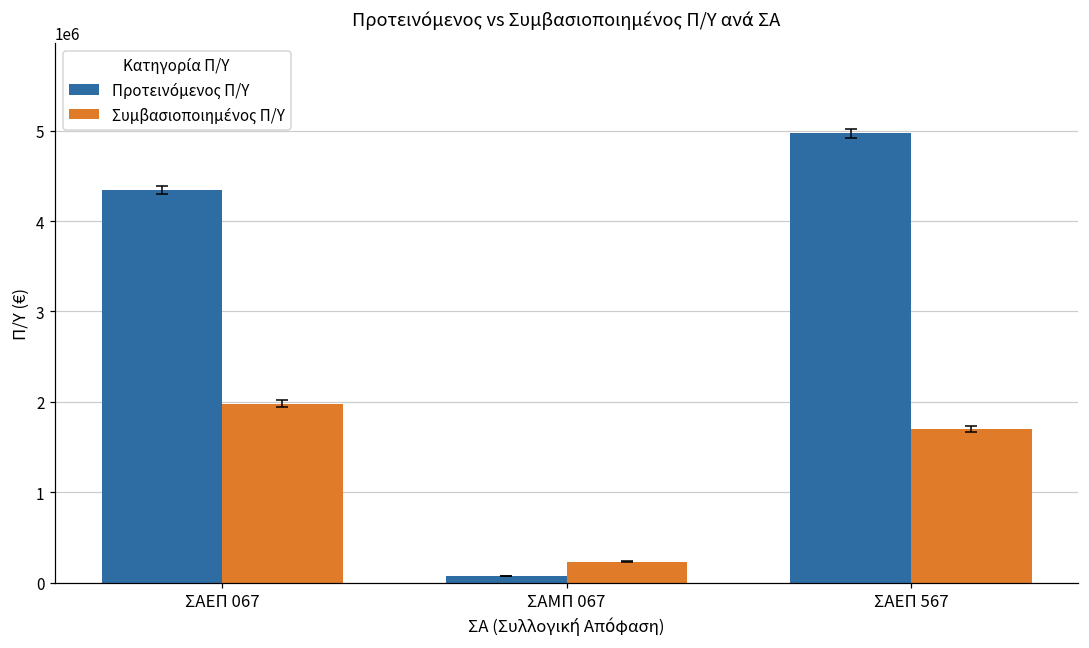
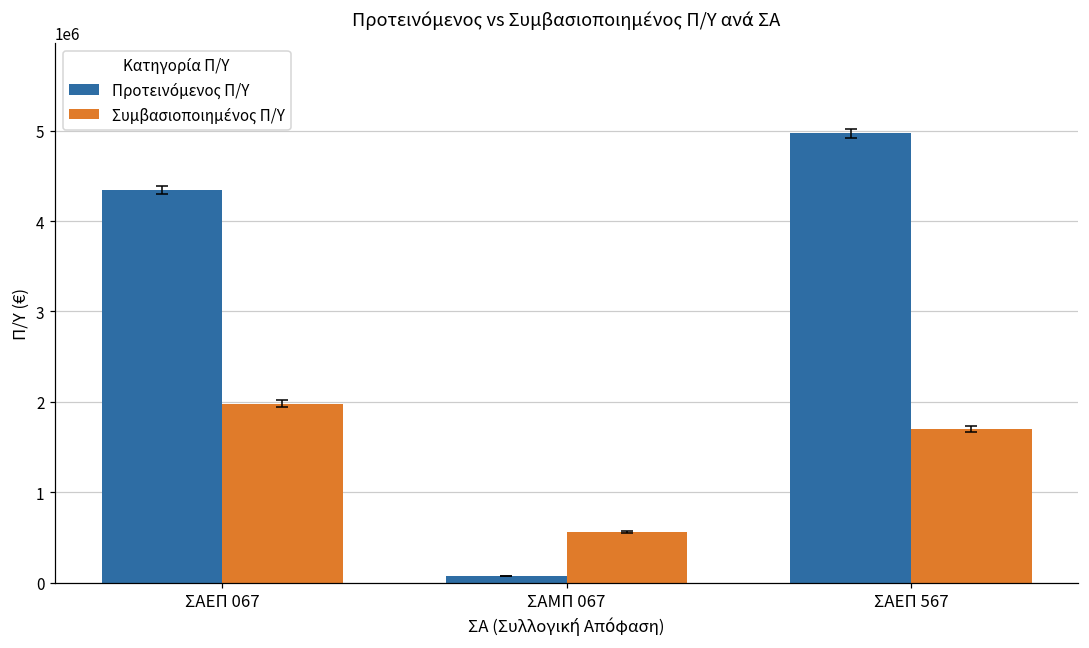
  {
    "Προτεινόμενος Π/Υ": {
      "ΣΑΕΠ 067": 4300000,
      "ΣΑΜΠ 067": 100000,
      "ΣΑΕΠ 567": 5000000
    },
    "Συμβασιοποιημένος Π/Υ": {
      "ΣΑΕΠ 067": 2000000,
-     "ΣΑΜΠ 067": 200000,
+     "ΣΑΜΠ 067": 600000,
      "ΣΑΕΠ 567": 1700000
    }
  }
